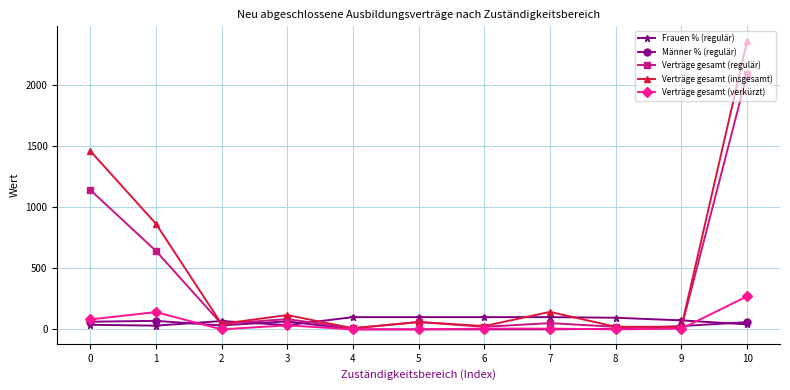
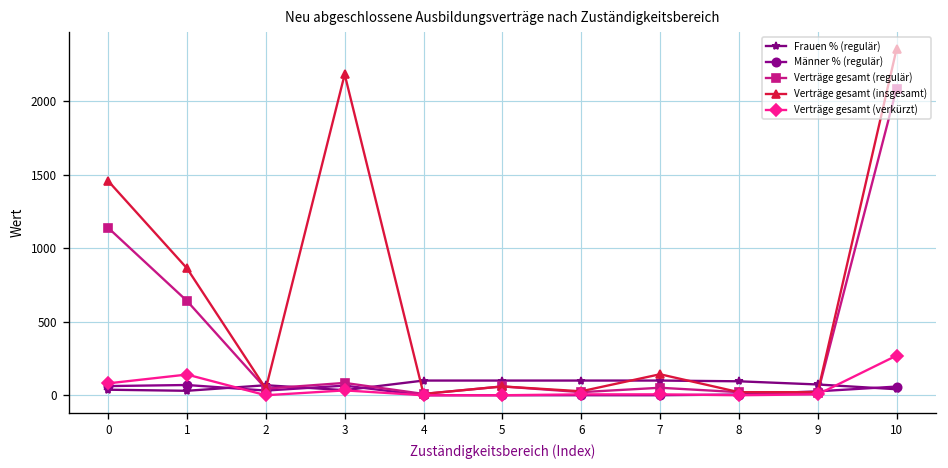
  {
    "Verträge gesamt (insgesamt)": {
      "0": 1460,
      "1": 860,
-     "3": 120,
+     "3": 2190,
      "7": 140
    }
  }
